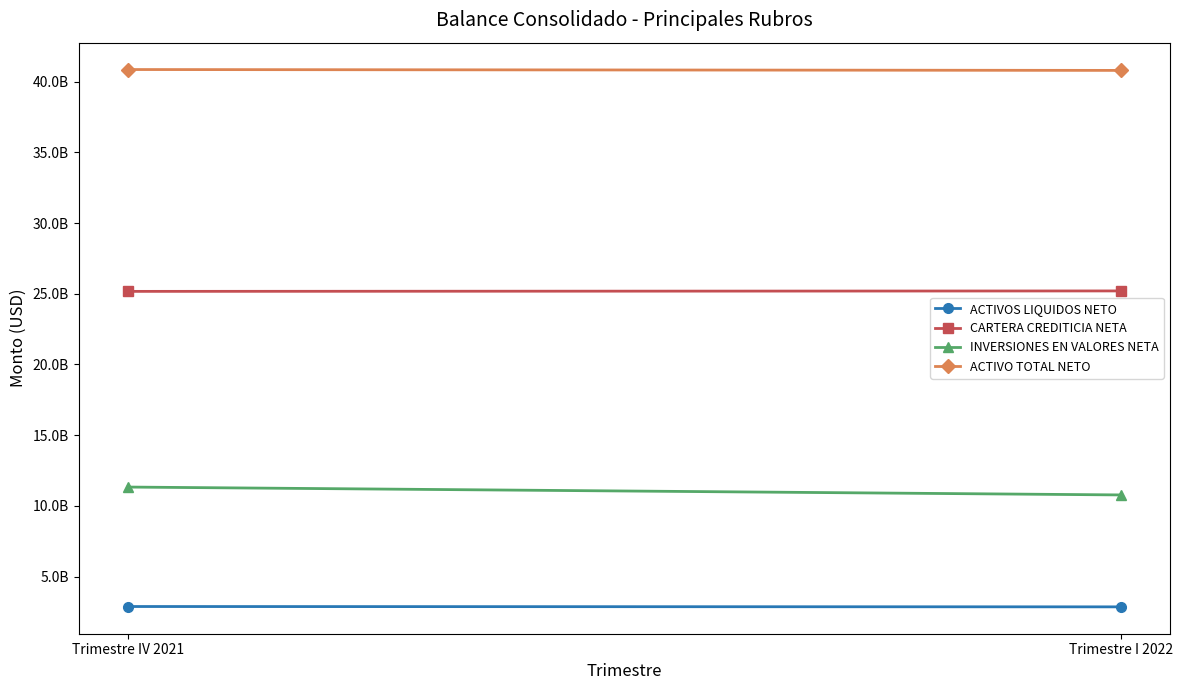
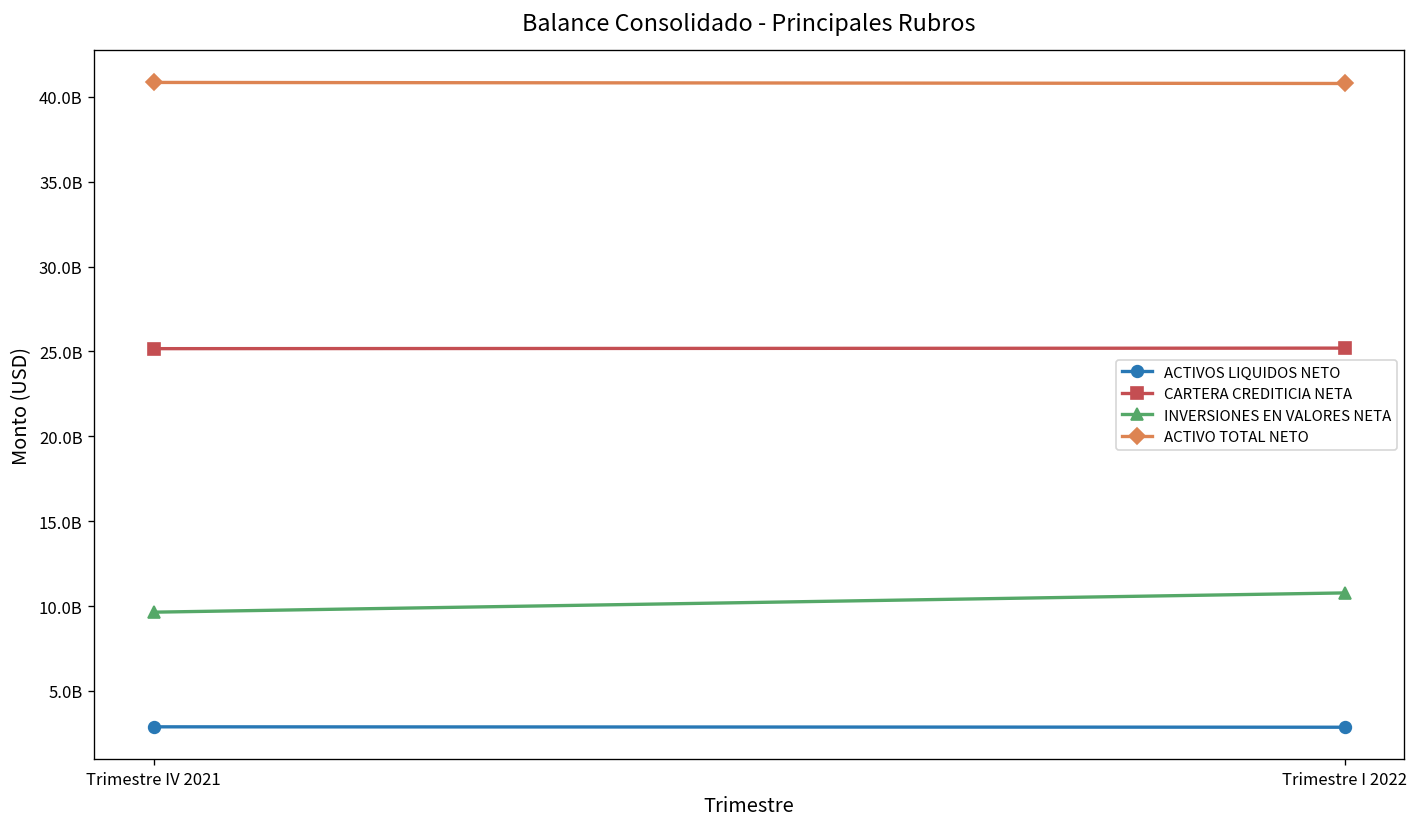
  {
    "ACTIVOS LIQUIDOS NETO": {
      "Trimestre IV 2021": 2900000000,
      "Trimestre I 2022": 2900000000
    },
    "INVERSIONES EN VALORES NETA": {
-     "Trimestre IV 2021": 11300000000,
+     "Trimestre IV 2021": 9600000000,
      "Trimestre I 2022": 10800000000
    }
  }
